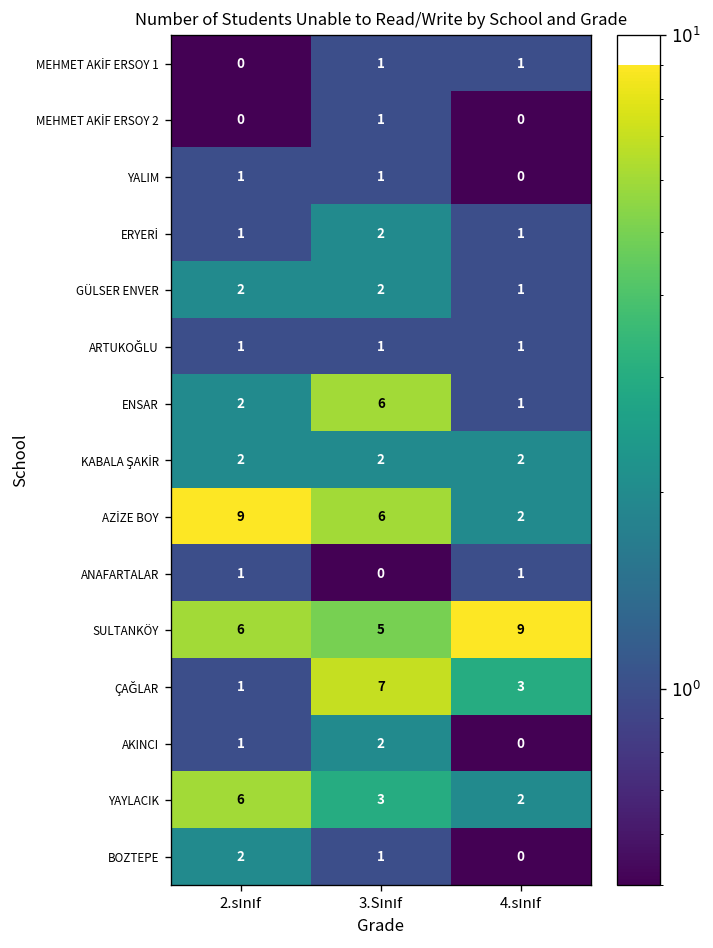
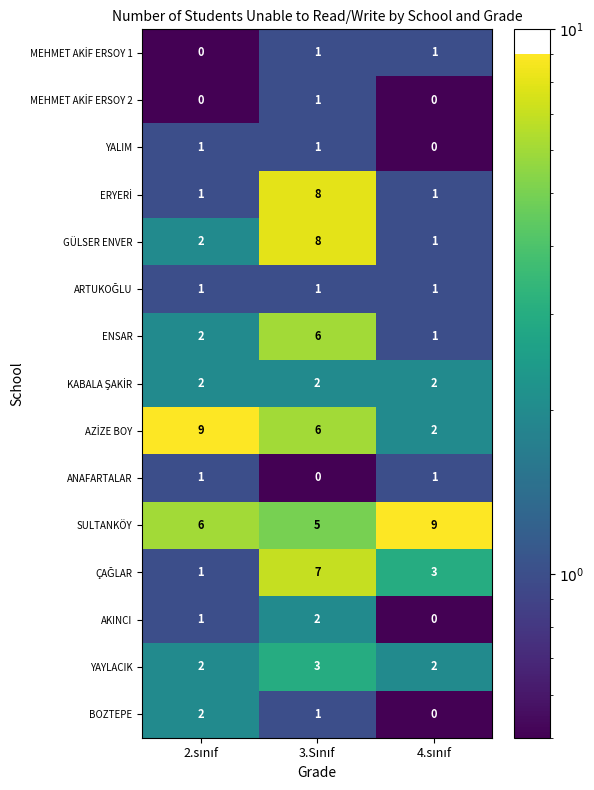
  {
    "MEHMET AKİF ERSOY 1": {
      "2.sınıf": 0,
      "3.Sınıf": 1,
      "4.sınıf": 1
    },
    "MEHMET AKİF ERSOY 2": {
      "2.sınıf": 0,
      "3.Sınıf": 1,
      "4.sınıf": 0
    },
    "YALIM": {
      "2.sınıf": 1,
      "3.Sınıf": 1,
      "4.sınıf": 0
    },
    "ERYERİ": {
      "2.sınıf": 1,
-     "3.Sınıf": 2,
+     "3.Sınıf": 8,
      "4.sınıf": 1
    },
    "GÜLSER ENVER": {
      "2.sınıf": 2,
-     "3.Sınıf": 2,
+     "3.Sınıf": 8,
      "4.sınıf": 1
    },
    "ARTUKOĞLU": {
      "2.sınıf": 1,
      "3.Sınıf": 1,
      "4.sınıf": 1
    },
    "ENSAR": {
      "2.sınıf": 2,
      "3.Sınıf": 6,
      "4.sınıf": 1
    },
    "KABALA ŞAKİR": {
      "2.sınıf": 2,
      "3.Sınıf": 2,
      "4.sınıf": 2
    },
    "AZİZE BOY": {
      "2.sınıf": 9,
      "3.Sınıf": 6,
      "4.sınıf": 2
    },
    "ANAFARTALAR": {
      "2.sınıf": 1,
      "3.Sınıf": 0,
      "4.sınıf": 1
    },
    "SULTANKÖY": {
      "2.sınıf": 6,
      "3.Sınıf": 5,
      "4.sınıf": 9
    },
    "ÇAĞLAR": {
      "2.sınıf": 1,
      "3.Sınıf": 7,
      "4.sınıf": 3
    },
    "AKINCI": {
      "2.sınıf": 1,
      "3.Sınıf": 2,
      "4.sınıf": 0
    },
    "YAYLACIK": {
-     "2.sınıf": 6,
+     "2.sınıf": 2,
      "3.Sınıf": 3,
      "4.sınıf": 2
    },
    "BOZTEPE": {
      "2.sınıf": 2,
      "3.Sınıf": 1,
      "4.sınıf": 0
    }
  }
